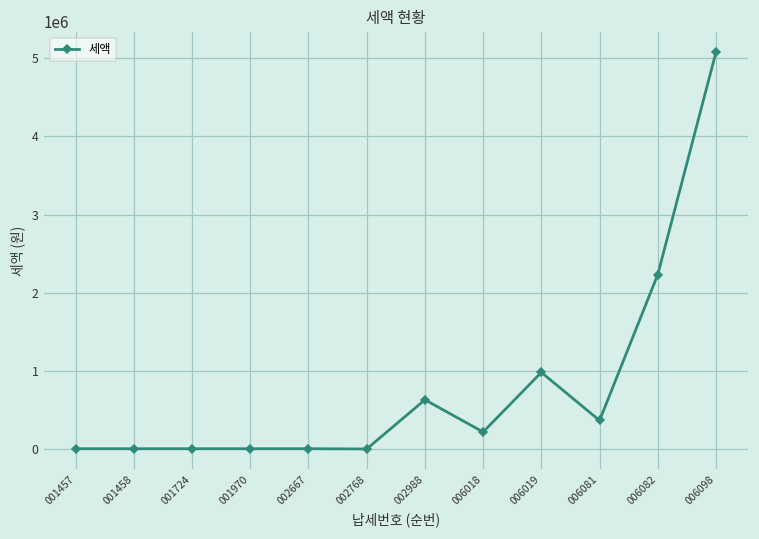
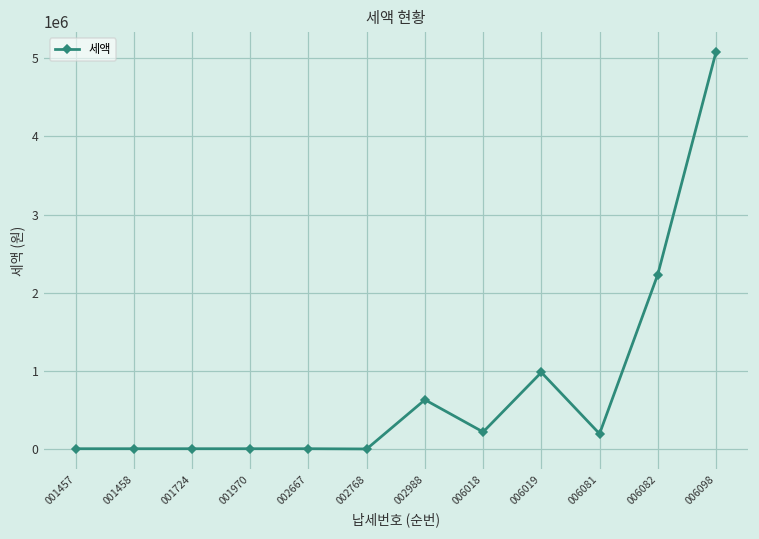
  {
    "001457": 0,
    "001458": 0,
    "001724": 0,
    "001970": 0,
    "002667": 0,
    "002768": 0,
    "002988": 600000,
    "006018": 200000,
    "006019": 1000000,
-   "006081": 400000,
+   "006081": 200000,
    "006082": 2200000,
    "006098": 5100000
  }
